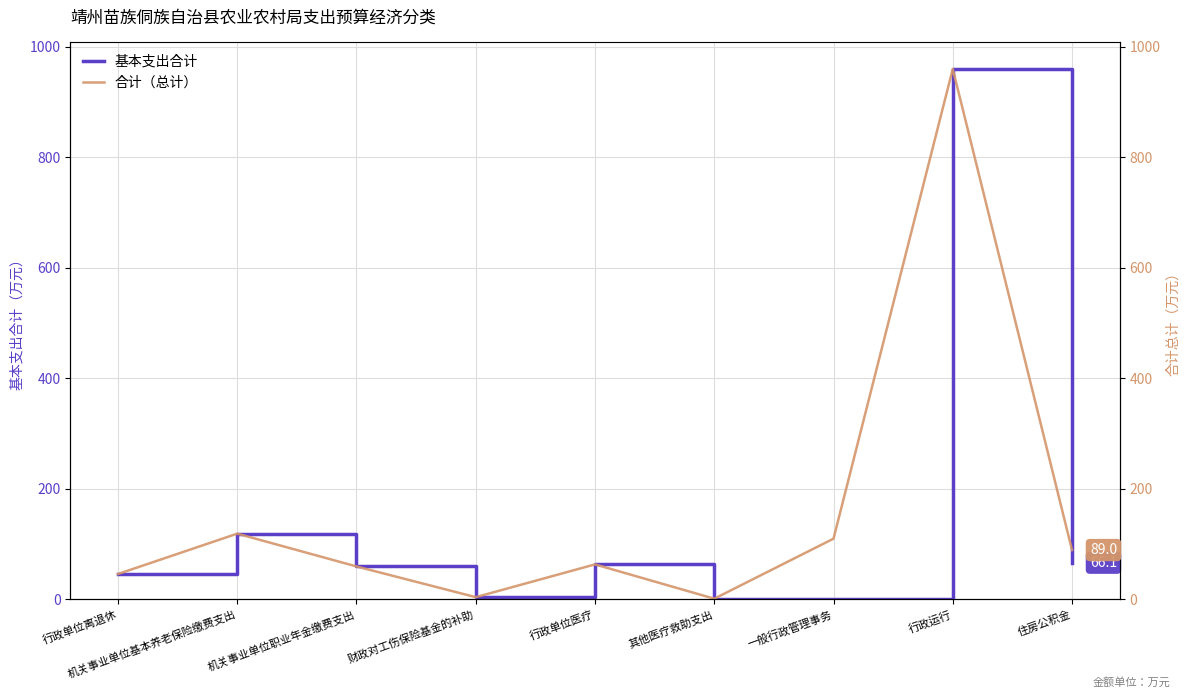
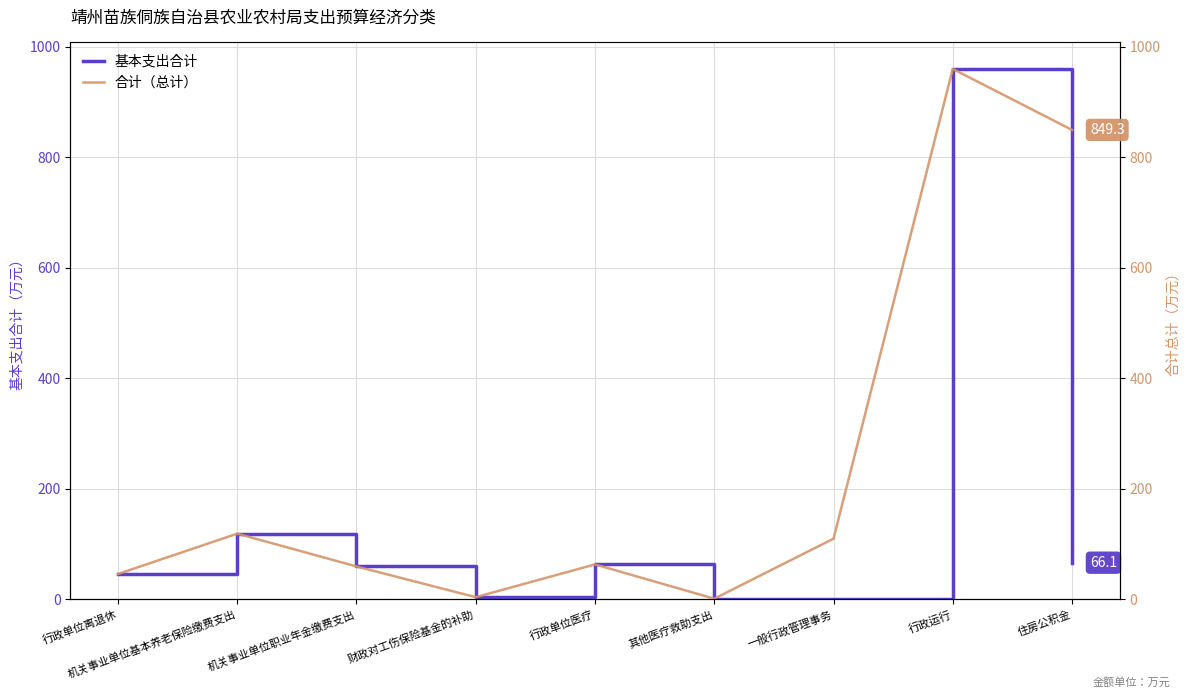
  {
    "合计（总计）": {
-     "住房公积金": 89.0
+     "住房公积金": 849.3
    }
  }
